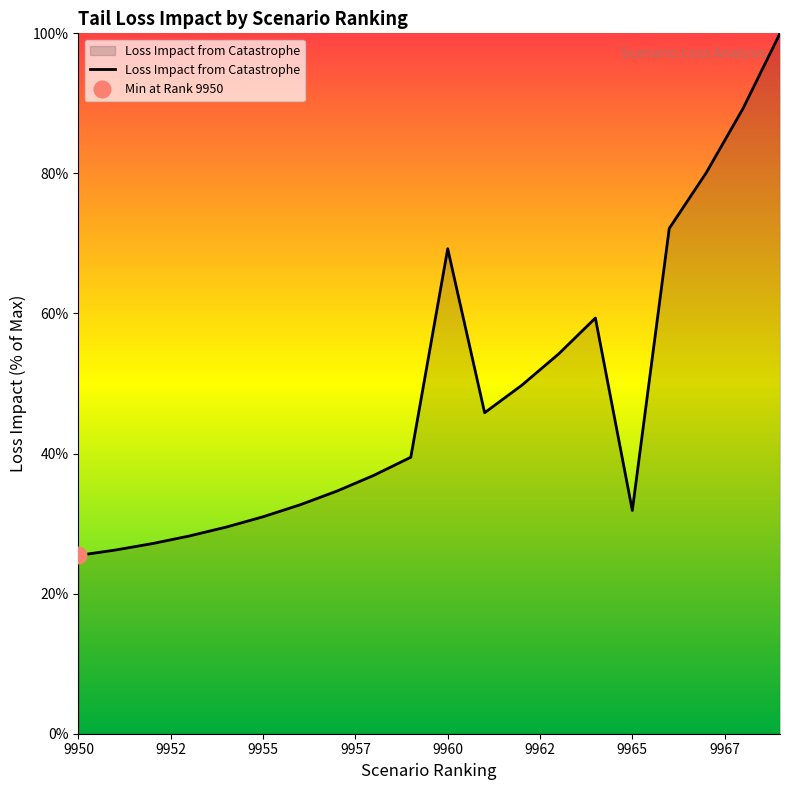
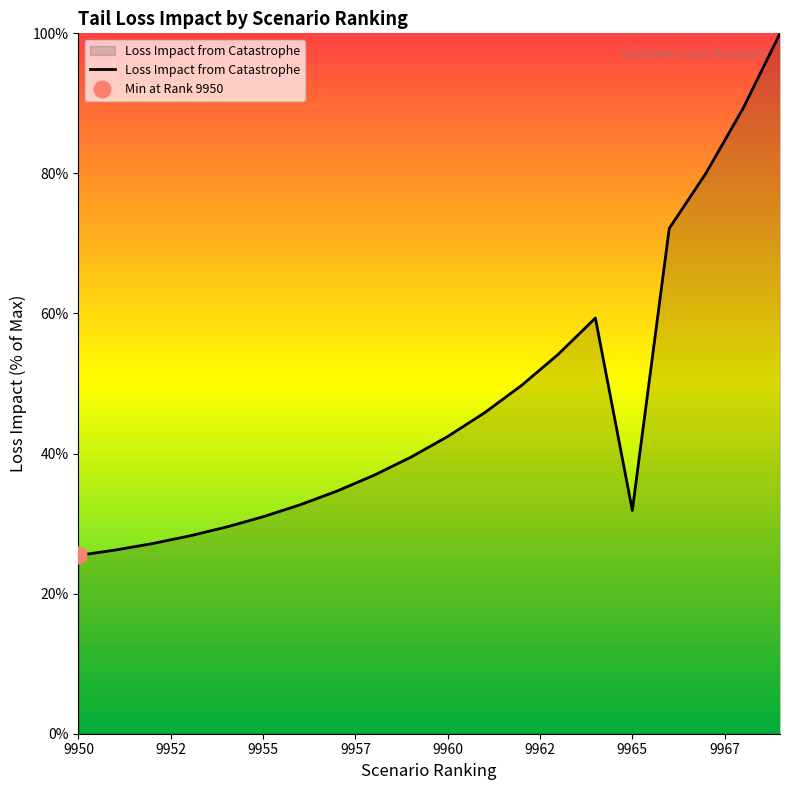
  {
    "Loss Impact from Catastrophe": {
      "9955": "31%",
-     "9960": "69%",
+     "9960": "42%",
      "9965": "32%"
    }
  }
